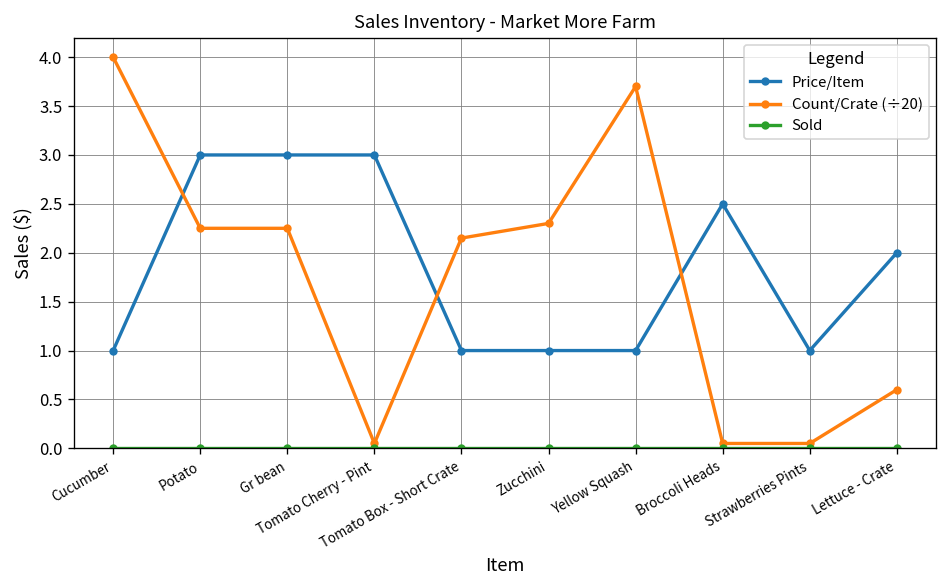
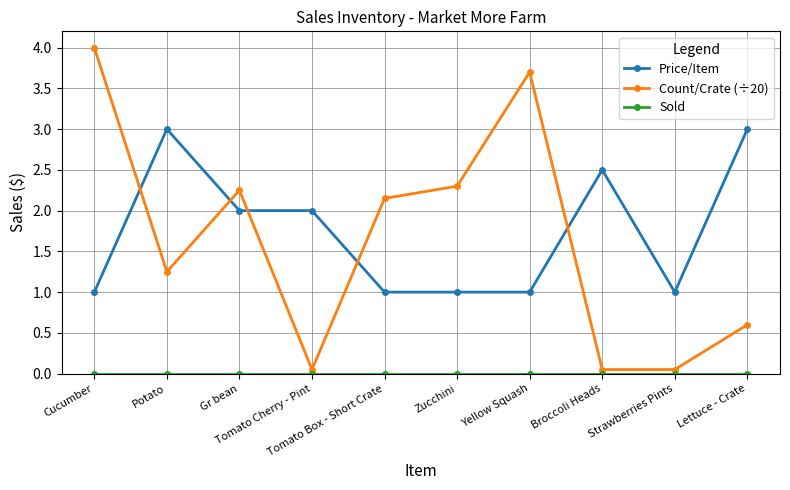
  {
    "Price/Item": {
      "Cucumber": 1,
      "Potato": 3,
-     "Gr bean": 3,
-     "Tomato Cherry - Pint": 3,
+     "Gr bean": 2,
+     "Tomato Cherry - Pint": 2,
      "Tomato Box - Short Crate": 1,
      "Zucchini": 1,
      "Yellow Squash": 1,
      "Broccoli Heads": 2.5,
      "Strawberries Pints": 1,
-     "Lettuce - Crate": 2
+     "Lettuce - Crate": 3
    },
    "Count/Crate (÷20)": {
      "Cucumber": 4.0,
-     "Potato": 2.3,
+     "Potato": 1.3,
      "Gr bean": 2.3,
      "Tomato Cherry - Pint": 0.1,
      "Tomato Box - Short Crate": 2.2,
      "Zucchini": 2.3,
      "Yellow Squash": 3.7,
      "Broccoli Heads": 0.1,
      "Strawberries Pints": 0.1,
      "Lettuce - Crate": 0.6
    },
    "Sold": {
      "Cucumber": 0.0,
      "Potato": 0.0,
      "Gr bean": 0.0,
      "Tomato Cherry - Pint": 0.0,
      "Tomato Box - Short Crate": 0.0,
      "Zucchini": 0.0,
      "Yellow Squash": 0.0,
      "Broccoli Heads": 0.0,
      "Strawberries Pints": 0.0,
      "Lettuce - Crate": 0.0
    }
  }
